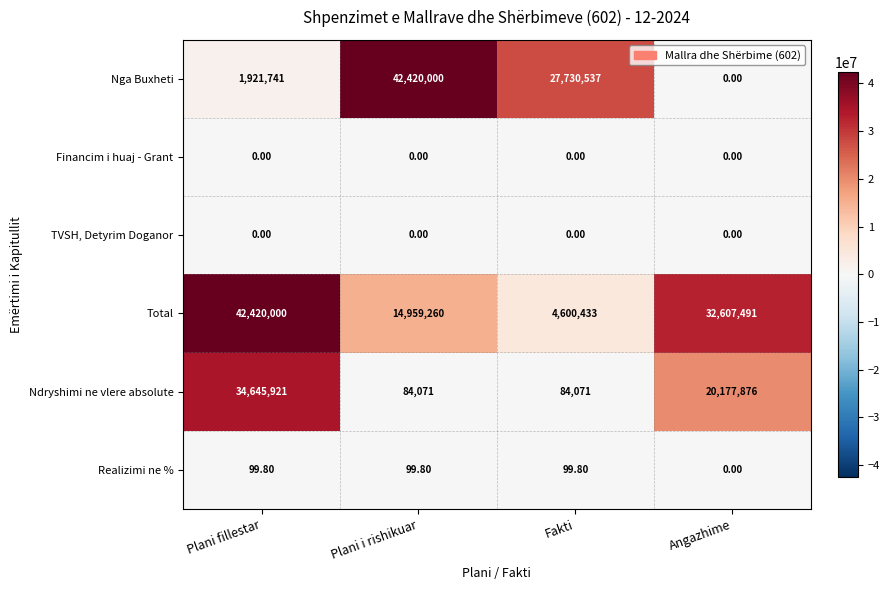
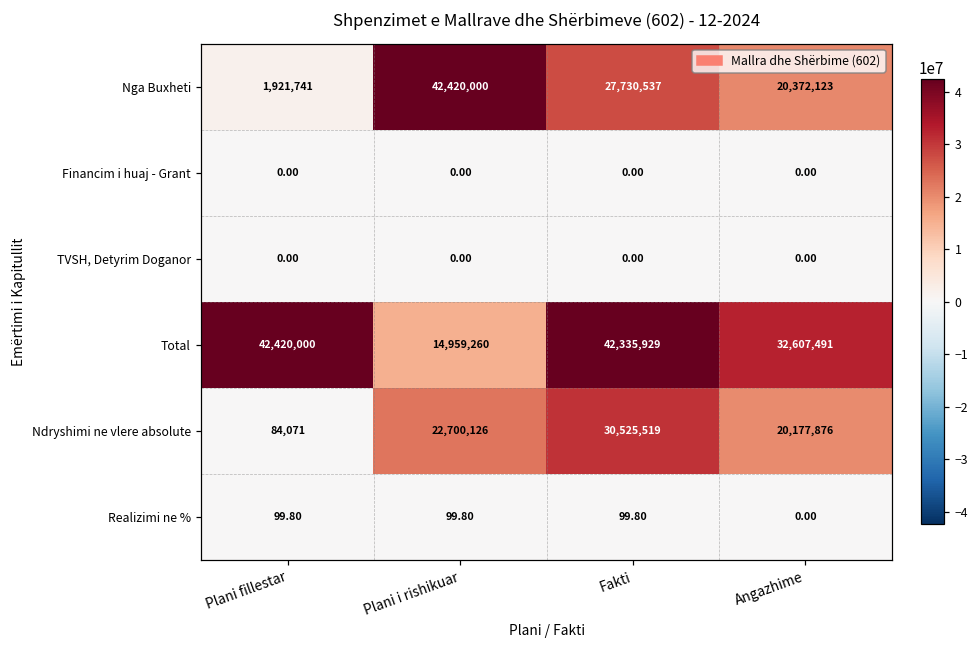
  {
    "Nga Buxheti": {
      "Plani fillestar": "1,921,741",
      "Plani i rishikuar": "42,420,000",
      "Fakti": "27,730,537",
-     "Angazhime": "0.00"
+     "Angazhime": "20,372,123"
    },
    "Financim i huaj - Grant": {
      "Plani fillestar": "0.00",
      "Plani i rishikuar": "0.00",
      "Fakti": "0.00",
      "Angazhime": "0.00"
    },
    "TVSH, Detyrim Doganor": {
      "Plani fillestar": "0.00",
      "Plani i rishikuar": "0.00",
      "Fakti": "0.00",
      "Angazhime": "0.00"
    },
    "Total": {
      "Plani fillestar": "42,420,000",
      "Plani i rishikuar": "14,959,260",
-     "Fakti": "4,600,433",
+     "Fakti": "42,335,929",
      "Angazhime": "32,607,491"
    },
    "Ndryshimi ne vlere absolute": {
-     "Plani fillestar": "34,645,921",
-     "Plani i rishikuar": "84,071",
-     "Fakti": "84,071",
+     "Plani fillestar": "84,071",
+     "Plani i rishikuar": "22,700,126",
+     "Fakti": "30,525,519",
      "Angazhime": "20,177,876"
    },
    "Realizimi ne %": {
      "Plani fillestar": "99.80",
      "Plani i rishikuar": "99.80",
      "Fakti": "99.80",
      "Angazhime": "0.00"
    }
  }
